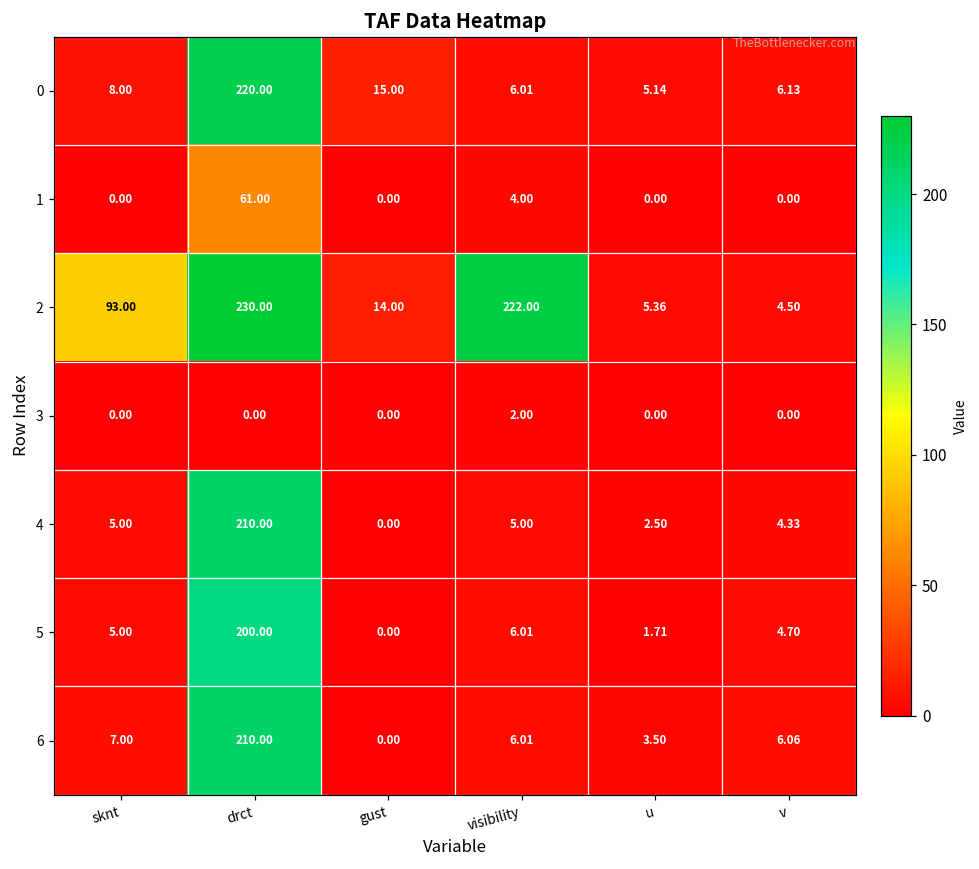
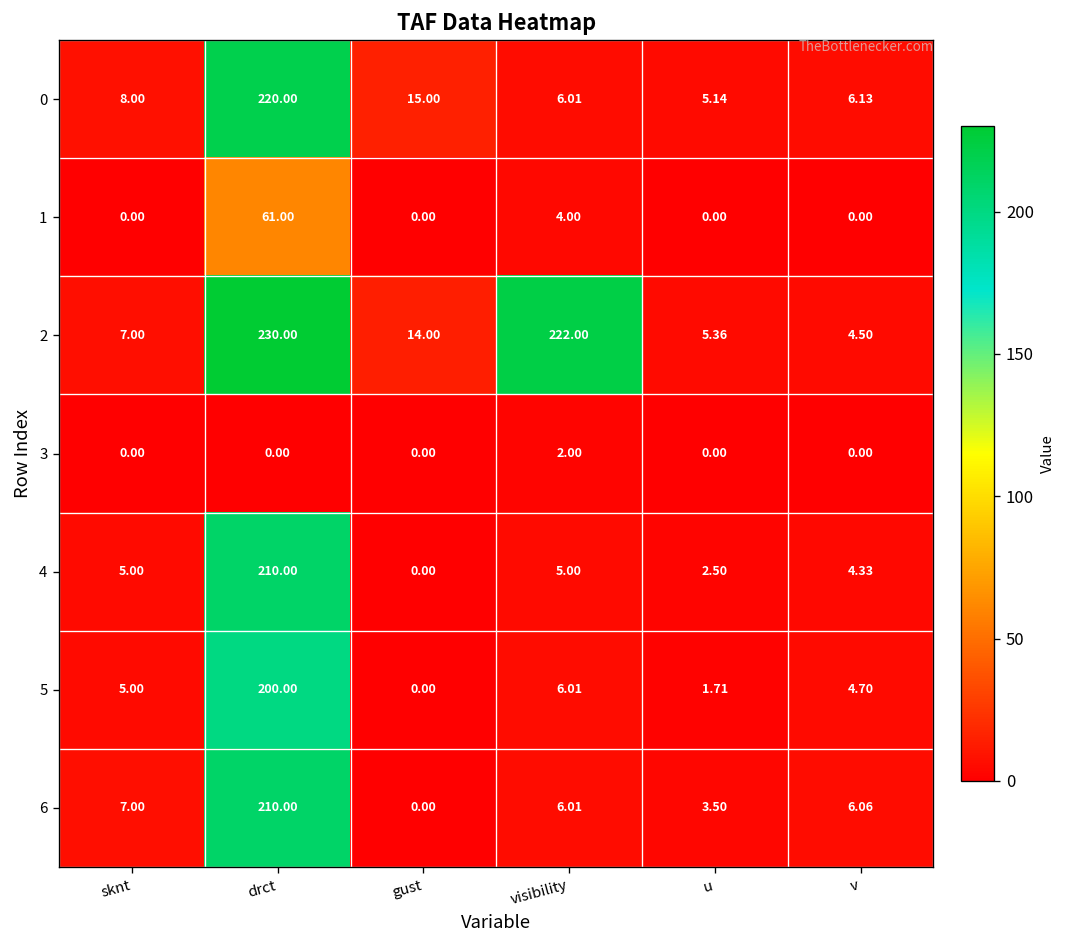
  {
    "0": {
      "sknt": 8.00,
      "drct": 220.00,
      "gust": 15.00,
      "visibility": 6.01,
      "u": 5.14
    },
    "1": {
      "sknt": 0.00,
      "drct": 61.00,
      "gust": 0.00,
      "visibility": 4.00,
      "u": 0.00,
      "v": 0.00
    },
    "2": {
-     "sknt": 93.00,
+     "sknt": 7.00,
      "drct": 230.00,
      "gust": 14.00,
      "visibility": 222.00,
      "u": 5.36,
      "v": 4.50
    },
    "3": {
      "sknt": 0.00,
      "drct": 0.00,
      "gust": 0.00,
      "visibility": 2.00,
      "u": 0.00,
      "v": 0.00
    },
    "4": {
      "sknt": 5.00,
      "drct": 210.00,
      "gust": 0.00,
      "visibility": 5.00,
      "u": 2.50,
      "v": 4.33
    },
    "5": {
      "sknt": 5.00,
      "drct": 200.00,
      "gust": 0.00,
      "visibility": 6.01,
      "u": 1.71,
      "v": 4.70
    },
    "6": {
      "sknt": 7.00,
      "drct": 210.00,
      "gust": 0.00,
      "visibility": 6.01,
      "u": 3.50,
      "v": 6.06
    }
  }
